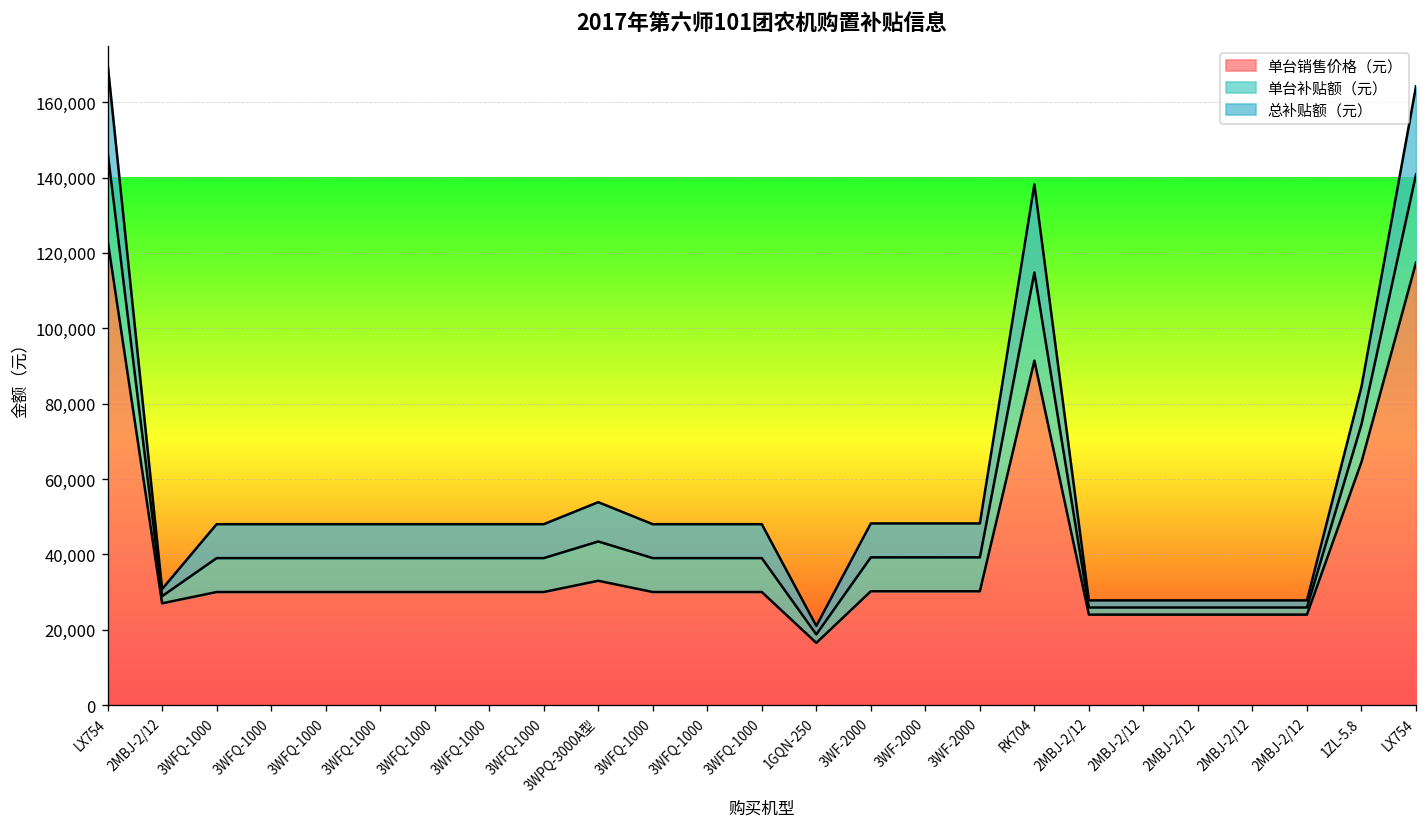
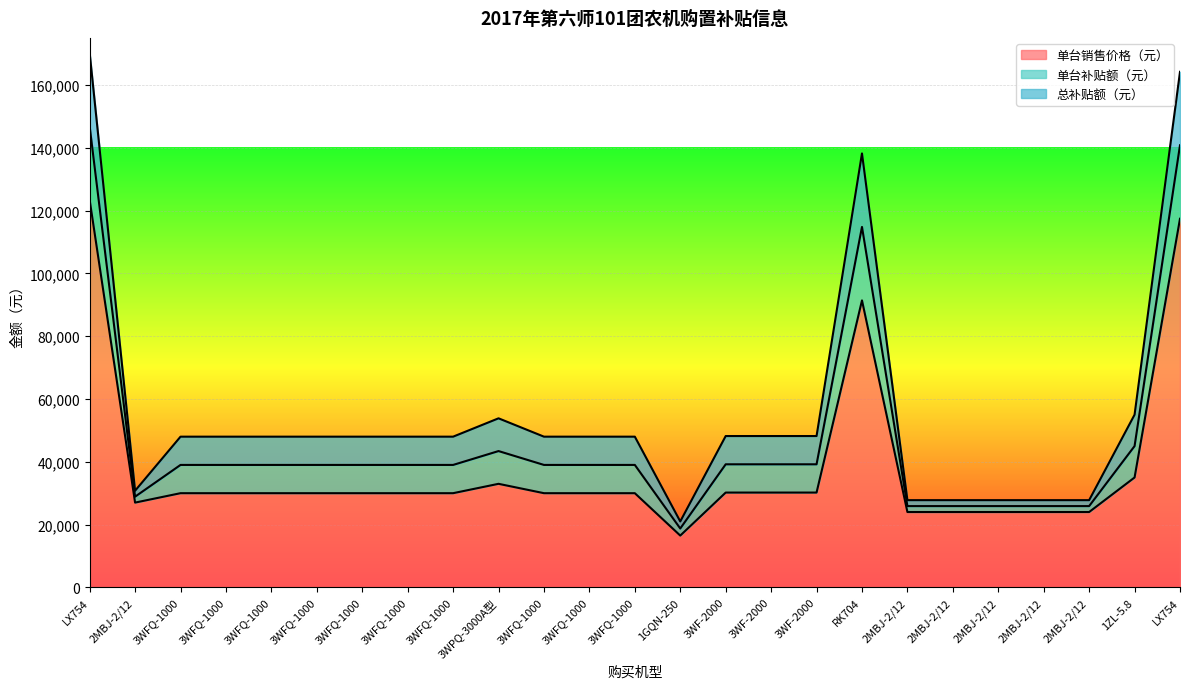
  {
    "单台销售价格（元）": {
      "3WPQ-3000A型": "33,000",
      "1GQN-250": "17,000",
      "RK704": "91,000",
-     "1ZL-5.8": "65,000"
+     "1ZL-5.8": "35,000"
    }
  }
